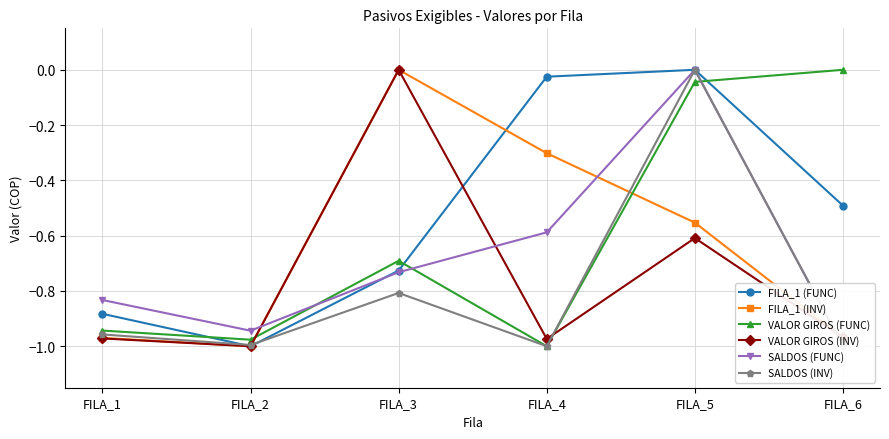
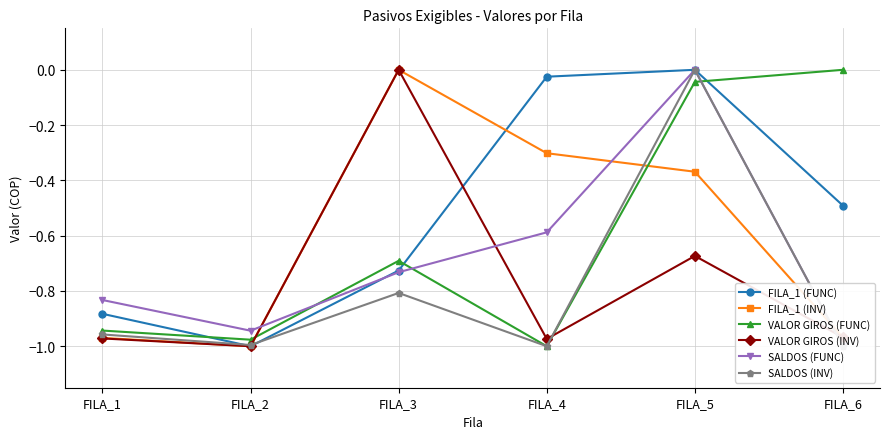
  {
    "FILA_1 (FUNC)": {
      "FILA_1": -0.88,
      "FILA_4": -0.02,
      "FILA_6": -0.49
    },
    "FILA_1 (INV)": {
      "FILA_4": -0.30,
-     "FILA_5": -0.55
+     "FILA_5": -0.37
    },
    "VALOR GIROS (FUNC)": {
      "FILA_1": -0.94,
      "FILA_2": -0.98,
      "FILA_3": -0.69,
      "FILA_5": -0.04,
      "FILA_6": 0.00
    },
    "VALOR GIROS (INV)": {
      "FILA_4": -0.97,
-     "FILA_5": -0.61
+     "FILA_5": -0.67
    },
    "SALDOS (FUNC)": {
      "FILA_1": -0.83,
      "FILA_2": -0.94,
      "FILA_4": -0.59
    },
    "SALDOS (INV)": {
      "FILA_1": -0.96,
      "FILA_3": -0.81
    }
  }
